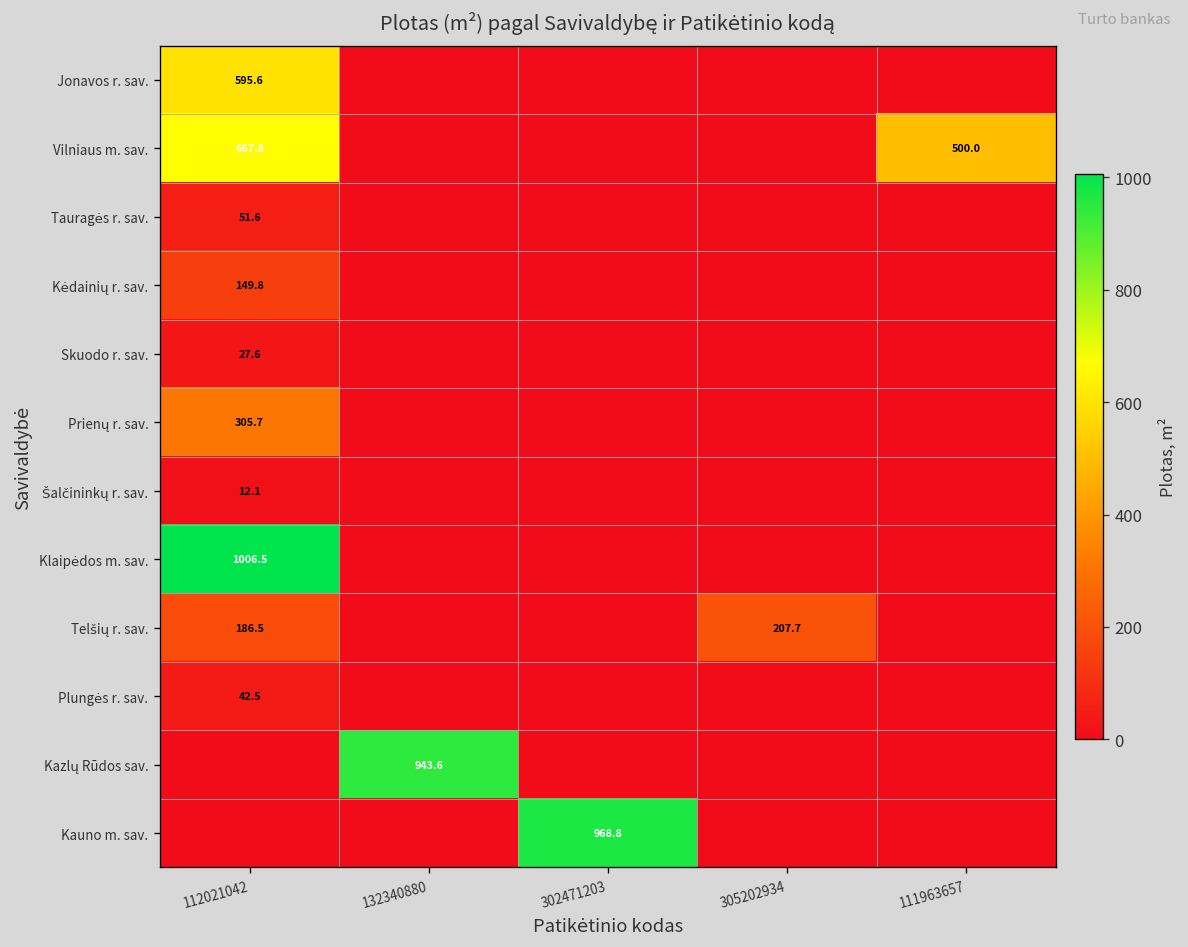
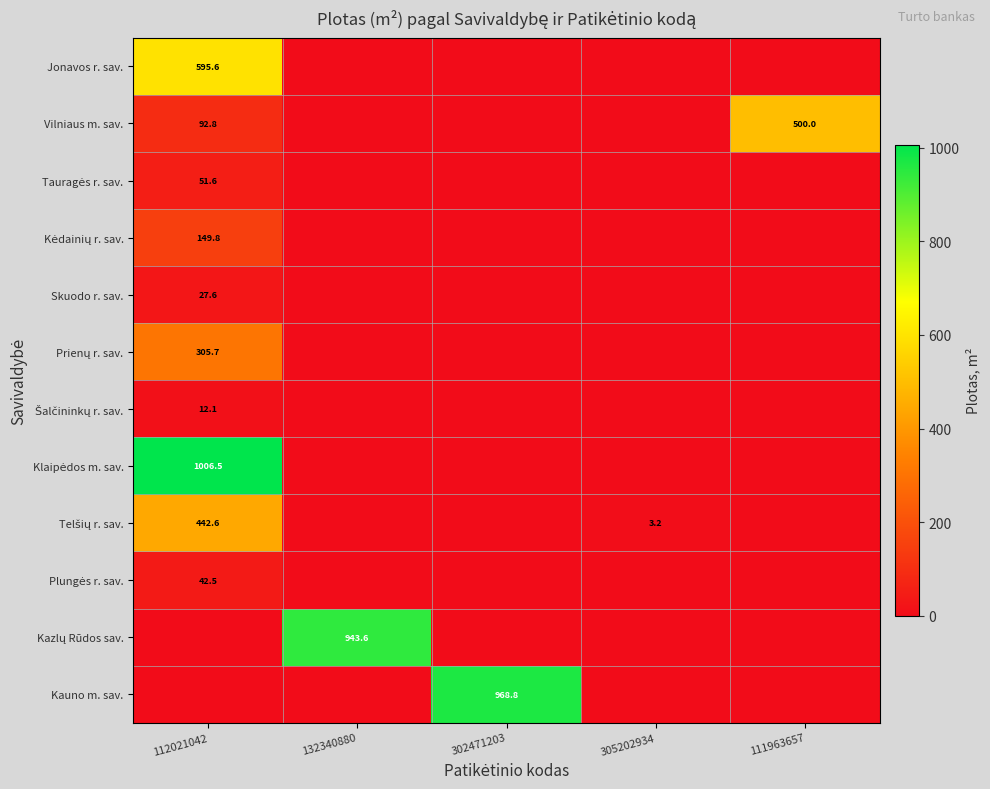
  {
    "Jonavos r. sav.": {
      "112021042": 595.6
    },
    "Vilniaus m. sav.": {
-     "112021042": 667.8,
+     "112021042": 92.8,
      "111963657": 500.0
    },
    "Tauragės r. sav.": {
      "112021042": 51.6
    },
    "Kėdainių r. sav.": {
      "112021042": 149.8
    },
    "Skuodo r. sav.": {
      "112021042": 27.6
    },
    "Prienų r. sav.": {
      "112021042": 305.7
    },
    "Šalčininkų r. sav.": {
      "112021042": 12.1
    },
    "Klaipėdos m. sav.": {
      "112021042": 1006.5
    },
    "Telšių r. sav.": {
-     "112021042": 186.5,
-     "305202934": 207.7
+     "112021042": 442.6,
+     "305202934": 3.2
    },
    "Plungės r. sav.": {
      "112021042": 42.5
    },
    "Kazlų Rūdos sav.": {
      "132340880": 943.6
    },
    "Kauno m. sav.": {
      "302471203": 968.8
    }
  }
